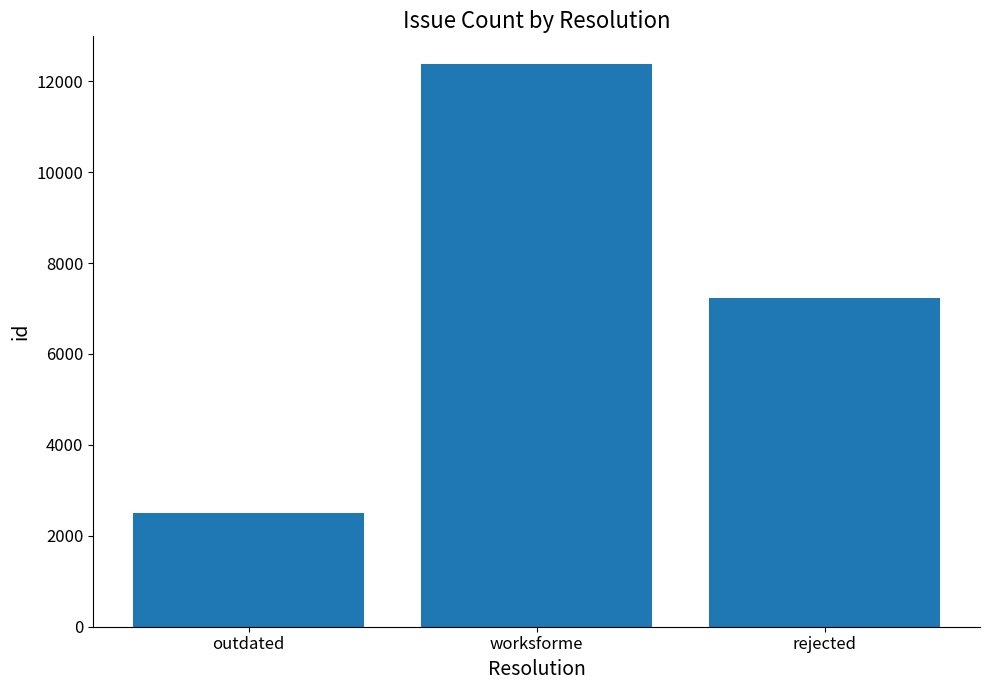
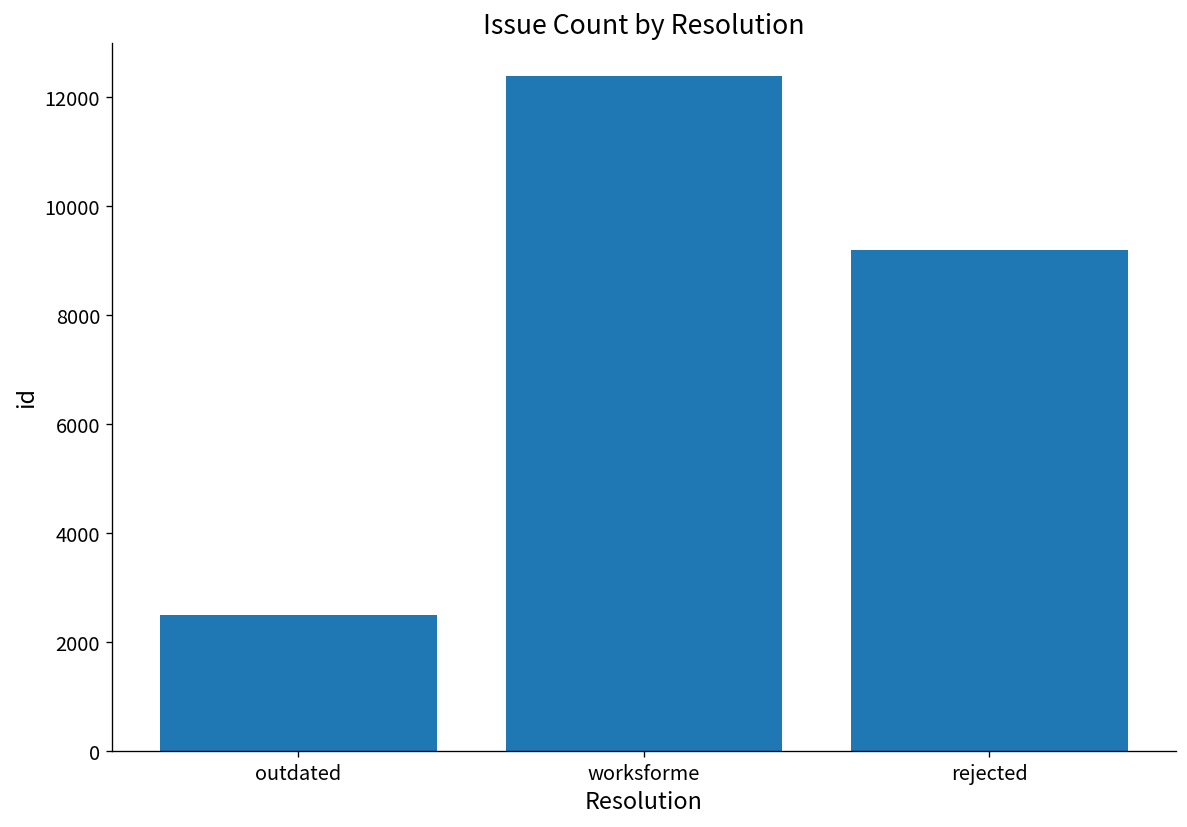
  {
    "outdated": 2500,
    "worksforme": 12400,
-   "rejected": 7200
+   "rejected": 9200
  }
